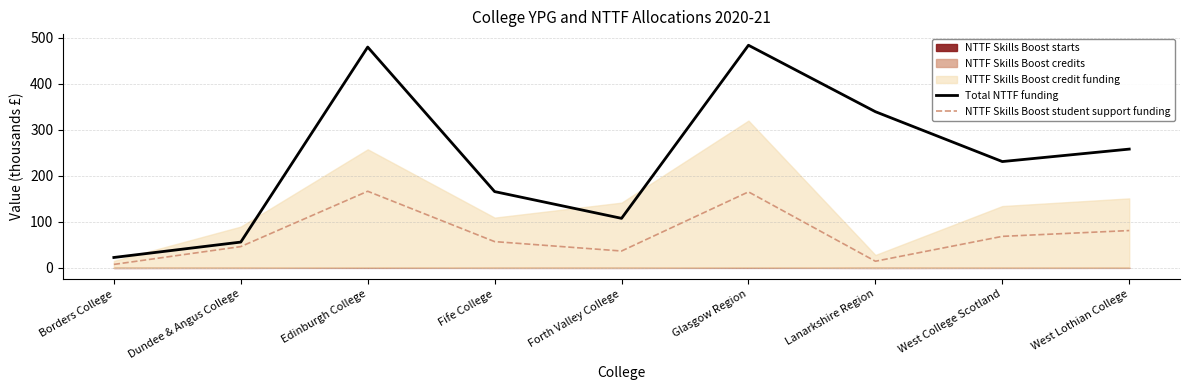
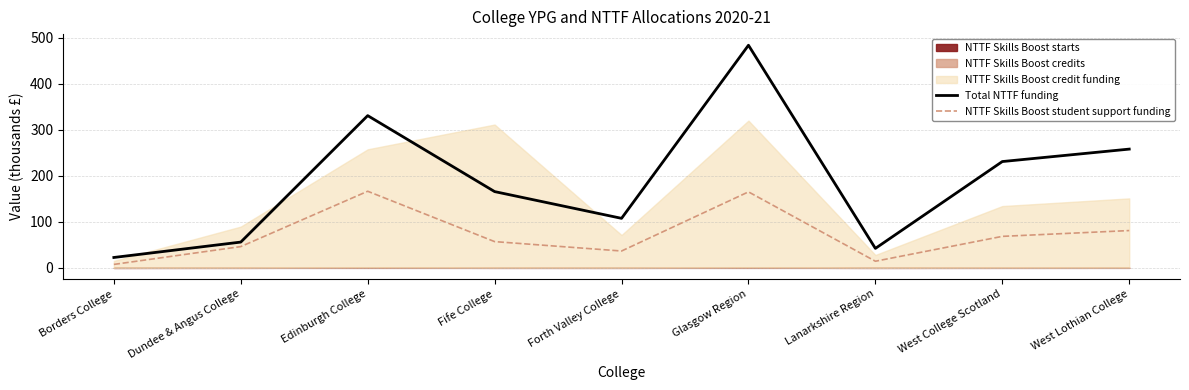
  {
    "Total NTTF funding": {
      "Borders College": 20,
      "Dundee & Angus College": 60,
-     "Edinburgh College": 480,
+     "Edinburgh College": 330,
      "Fife College": 170,
      "Forth Valley College": 110,
      "Glasgow Region": 480,
-     "Lanarkshire Region": 340,
+     "Lanarkshire Region": 40,
      "West College Scotland": 230,
      "West Lothian College": 260
    },
    "NTTF Skills Boost credit funding": {
      "Borders College": 20,
      "Dundee & Angus College": 90,
      "Edinburgh College": 260,
-     "Fife College": 110,
-     "Forth Valley College": 140,
+     "Fife College": 310,
+     "Forth Valley College": 70,
      "Glasgow Region": 320,
      "Lanarkshire Region": 30,
      "West College Scotland": 130,
      "West Lothian College": 150
    }
  }
